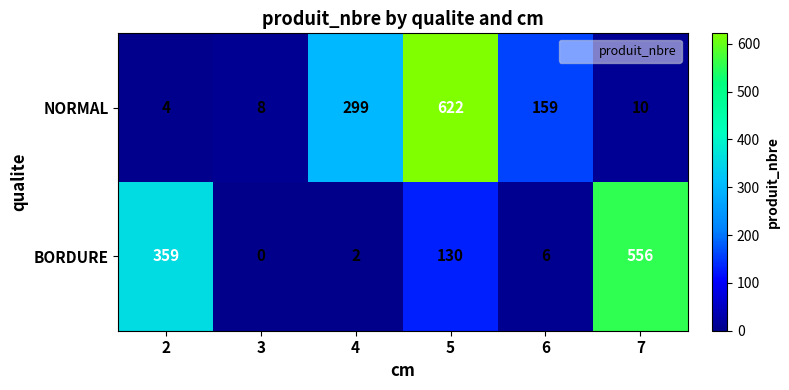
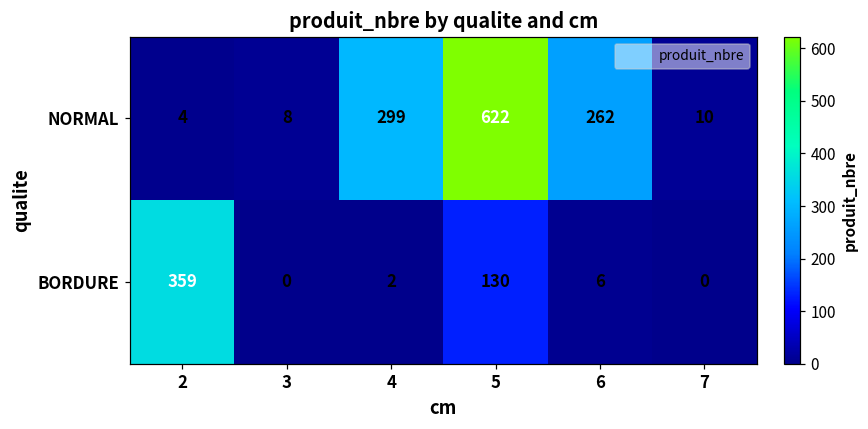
  {
    "NORMAL": {
      "2": 4,
      "3": 8,
      "4": 299,
      "5": 622,
-     "6": 159,
+     "6": 262,
      "7": 10
    },
    "BORDURE": {
      "2": 359,
      "3": 0,
      "4": 2,
      "5": 130,
      "6": 6,
-     "7": 556
+     "7": 0
    }
  }
